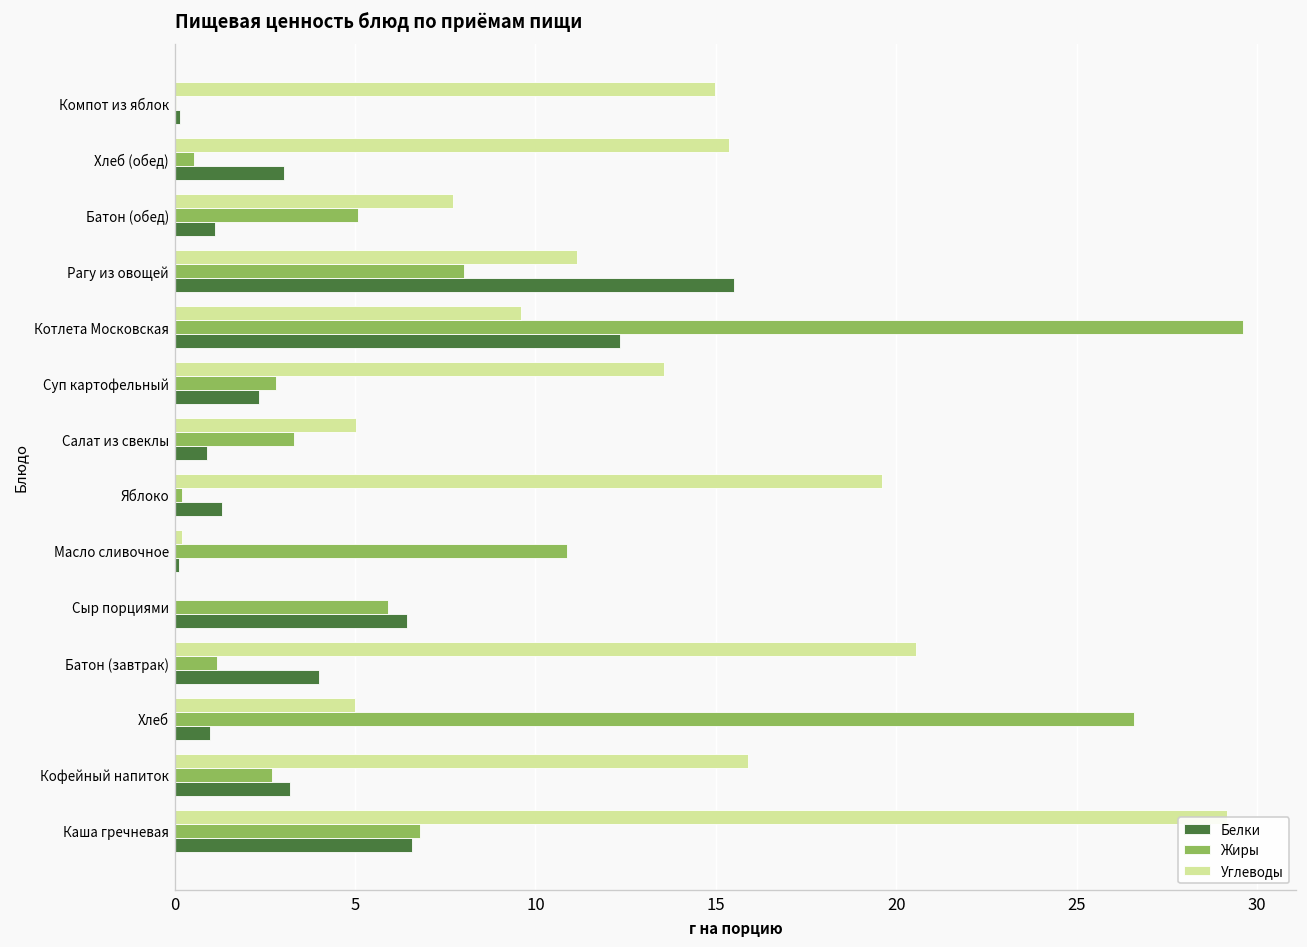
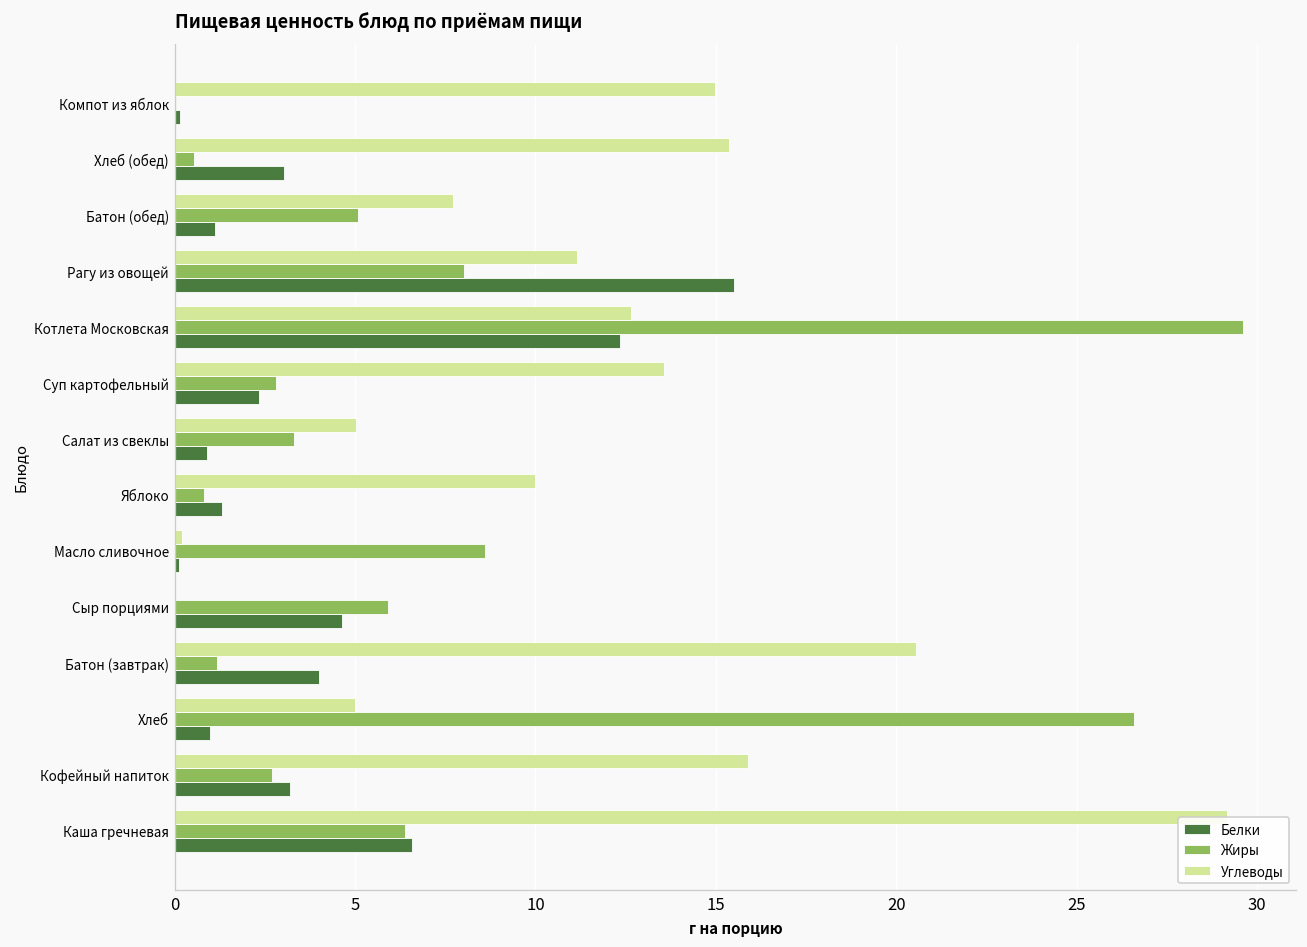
  {
    "Белки": {
      "Компот из яблок": 0.2,
      "Хлеб (обед)": 3.0,
      "Батон (обед)": 1.1,
      "Рагу из овощей": 15.5,
      "Котлета Московская": 12.3,
      "Суп картофельный": 2.3,
      "Салат из свеклы": 0.9,
      "Яблоко": 1.3,
      "Масло сливочное": 0.1,
-     "Сыр порциями": 6.5,
+     "Сыр порциями": 4.6,
      "Батон (завтрак)": 4.0,
      "Хлеб": 1.0,
      "Кофейный напиток": 3.2,
      "Каша гречневая": 6.6
    },
    "Жиры": {
      "Хлеб (обед)": 0.6,
      "Батон (обед)": 5.1,
      "Рагу из овощей": 8.0,
      "Котлета Московская": 29.6,
      "Суп картофельный": 2.8,
      "Салат из свеклы": 3.3,
-     "Яблоко": 0.2,
-     "Масло сливочное": 10.9,
+     "Яблоко": 0.8,
+     "Масло сливочное": 8.6,
      "Сыр порциями": 5.9,
      "Батон (завтрак)": 1.2,
      "Хлеб": 26.6,
      "Кофейный напиток": 2.7,
-     "Каша гречневая": 6.8
+     "Каша гречневая": 6.4
    },
    "Углеводы": {
      "Компот из яблок": 15.0,
      "Хлеб (обед)": 15.4,
      "Батон (обед)": 7.7,
      "Рагу из овощей": 11.2,
-     "Котлета Московская": 9.6,
+     "Котлета Московская": 12.7,
      "Суп картофельный": 13.6,
      "Салат из свеклы": 5.0,
-     "Яблоко": 19.6,
+     "Яблоко": 10.0,
      "Масло сливочное": 0.2,
      "Сыр порциями": 0.0,
      "Батон (завтрак)": 20.6,
      "Хлеб": 5.0,
      "Кофейный напиток": 15.9,
      "Каша гречневая": 29.2
    }
  }
